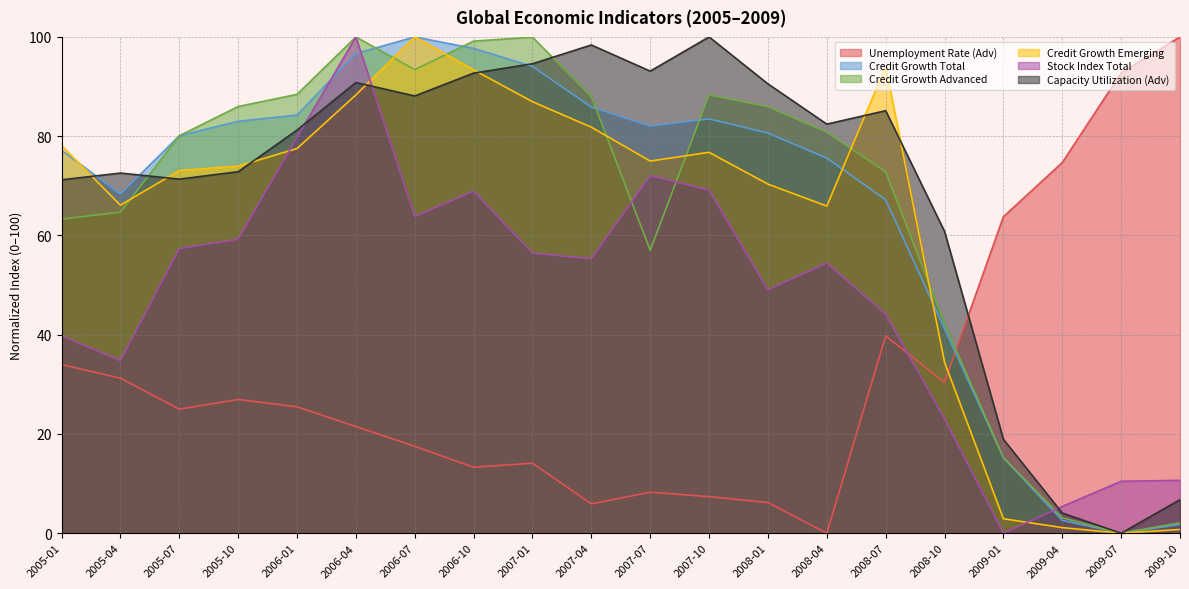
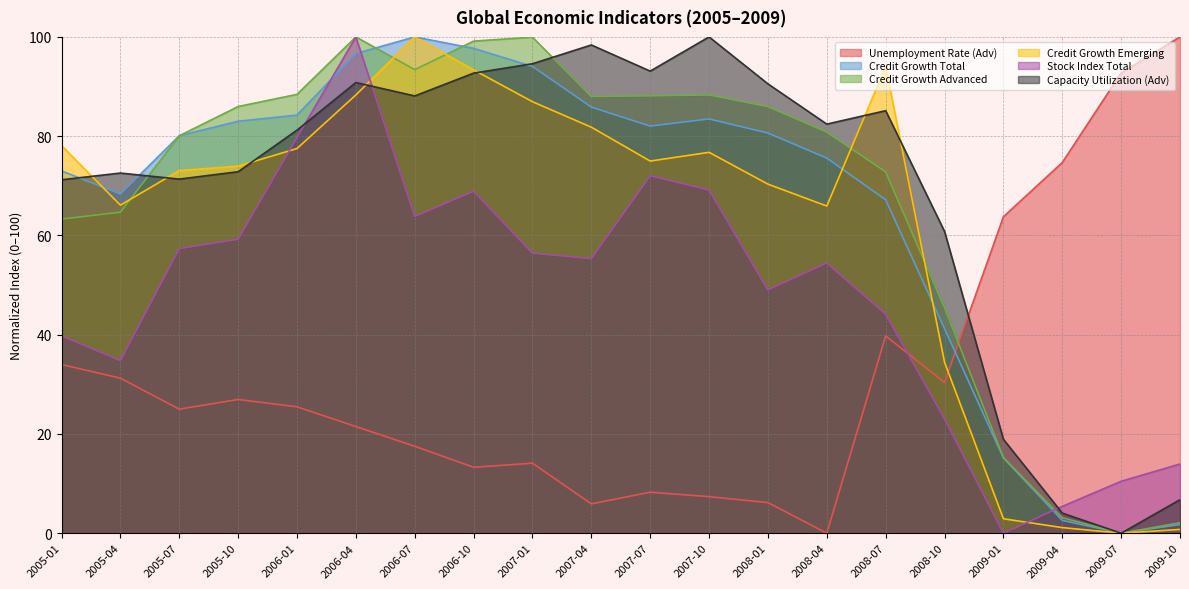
  {
    "Unemployment Rate (Adv)": {
      "2005-01": 34,
      "2005-04": 31,
      "2005-07": 25,
      "2005-10": 27,
      "2006-01": 25,
      "2006-04": 21,
      "2006-07": 18,
      "2006-10": 13,
      "2007-01": 14,
      "2007-04": 6,
      "2007-07": 8,
      "2007-10": 7,
      "2008-01": 6,
      "2008-04": 0,
      "2008-07": 40,
      "2008-10": 30,
      "2009-01": 64,
      "2009-04": 75,
      "2009-10": 100
    },
    "Credit Growth Total": {
-     "2005-01": 77,
+     "2005-01": 73,
      "2005-04": 68,
      "2005-10": 83,
      "2006-01": 84,
      "2006-04": 97,
      "2006-10": 98,
      "2007-01": 94,
      "2007-04": 86,
      "2007-07": 82,
      "2007-10": 83,
      "2008-01": 81,
      "2008-04": 76,
      "2008-07": 67,
      "2008-10": 41,
      "2009-04": 3
    },
    "Credit Growth Advanced": {
      "2005-01": 63,
      "2005-04": 65,
      "2005-10": 86,
      "2006-01": 88,
      "2006-07": 93,
      "2006-10": 99,
      "2007-01": 100,
      "2007-04": 88,
-     "2007-07": 57,
+     "2007-07": 88,
      "2007-10": 88,
      "2008-01": 86,
      "2008-04": 81,
      "2008-07": 73,
-     "2008-10": 42,
+     "2008-10": 45,
      "2009-04": 3
    },
    "Credit Growth Emerging": {
      "2005-01": 78,
      "2005-04": 66,
      "2005-07": 73,
      "2005-10": 74,
      "2006-01": 78,
      "2006-04": 88,
      "2006-10": 93,
      "2007-01": 87,
      "2007-04": 82,
      "2007-07": 75,
      "2007-10": 77,
      "2008-01": 70,
      "2008-04": 66,
      "2008-10": 34,
      "2009-01": 3,
      "2009-04": 1,
      "2009-10": 1
    },
    "Stock Index Total": {
      "2005-01": 40,
      "2005-04": 35,
      "2005-07": 57,
      "2005-10": 59,
      "2006-01": 80,
      "2006-07": 64,
      "2006-10": 69,
      "2007-01": 56,
      "2007-04": 55,
      "2007-07": 72,
      "2007-10": 69,
      "2008-01": 49,
      "2008-04": 54,
      "2008-07": 44,
      "2008-10": 23,
      "2009-01": 0,
      "2009-04": 5,
      "2009-07": 10,
-     "2009-10": 11
+     "2009-10": 14
    },
    "Capacity Utilization (Adv)": {
      "2005-01": 71,
      "2005-04": 73,
      "2005-07": 71,
      "2005-10": 73,
      "2006-01": 81,
      "2006-04": 91,
      "2006-07": 88,
      "2006-10": 93,
      "2007-01": 95,
      "2007-04": 98,
      "2007-07": 93,
      "2007-10": 100,
      "2008-01": 91,
      "2008-04": 82,
      "2008-07": 85,
      "2008-10": 61,
      "2009-01": 19,
      "2009-04": 4,
      "2009-10": 7
    }
  }
